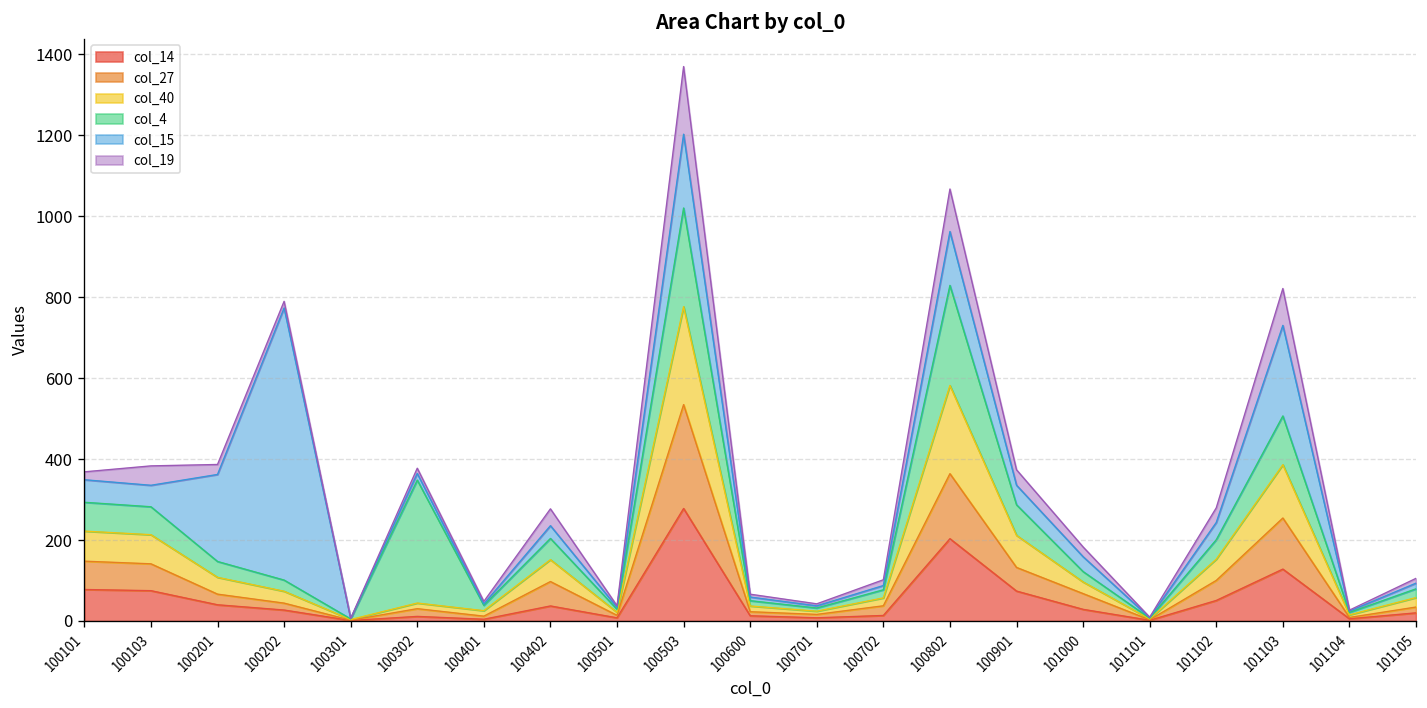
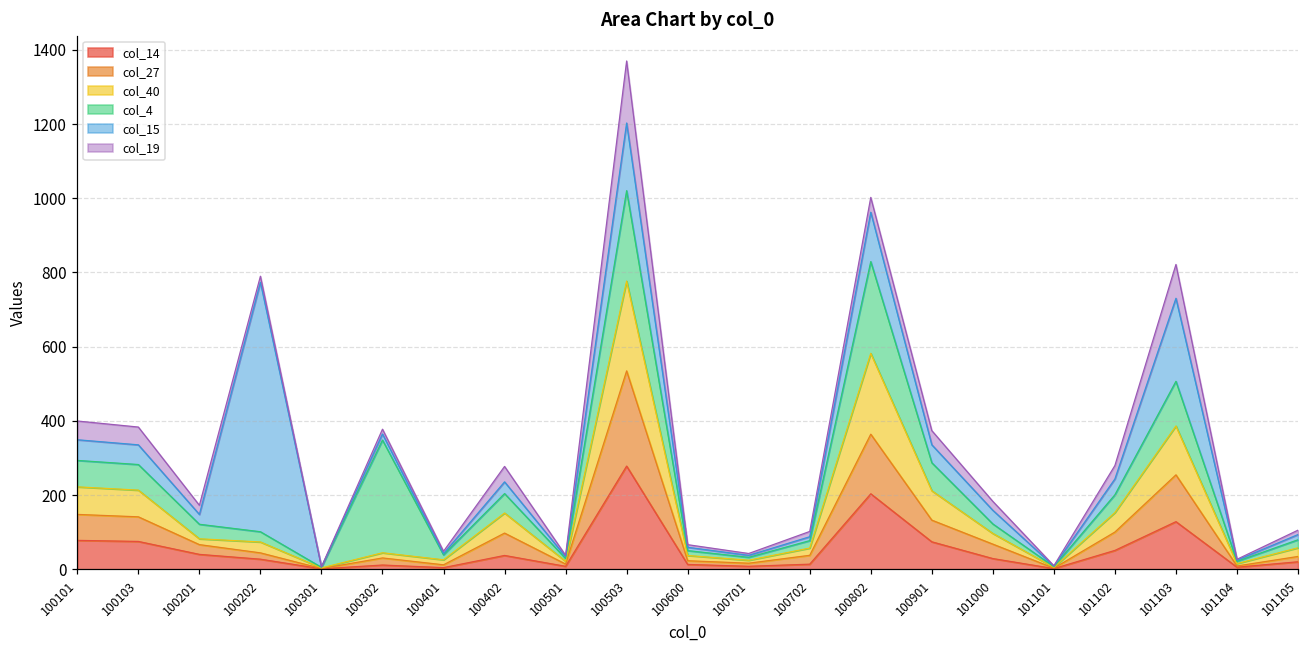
  {
    "col_40": {
      "100101": 70,
      "100103": 70,
-     "100201": 40,
+     "100201": 20,
      "100202": 30,
      "100302": 10,
      "100401": 10,
      "100402": 50,
      "100503": 240,
      "100600": 10,
      "100701": 10,
      "100702": 20,
      "100802": 220,
      "100901": 80,
      "101000": 30,
      "101102": 50,
      "101103": 130,
      "101105": 20
    },
    "col_4": {
      "100101": 70,
      "100103": 70,
      "100201": 40,
      "100202": 30,
      "100302": 300,
      "100402": 50,
      "100503": 240,
      "100600": 10,
      "100702": 20,
      "100802": 250,
      "100901": 80,
      "101000": 30,
      "101102": 50,
      "101103": 120,
      "101105": 20
    },
    "col_15": {
      "100101": 60,
      "100103": 50,
-     "100201": 220,
+     "100201": 30,
      "100202": 670,
      "100302": 20,
      "100402": 30,
      "100503": 180,
      "100702": 10,
      "100802": 130,
      "100901": 50,
      "101000": 40,
      "101102": 40,
      "101103": 220,
      "101105": 10
    },
    "col_19": {
-     "100101": 20,
+     "100101": 50,
      "100103": 50,
      "100201": 20,
      "100202": 20,
      "100302": 10,
      "100402": 40,
      "100503": 170,
      "100702": 10,
-     "100802": 110,
+     "100802": 40,
      "100901": 40,
      "101000": 20,
      "101102": 40,
      "101103": 90,
      "101105": 10
    }
  }
